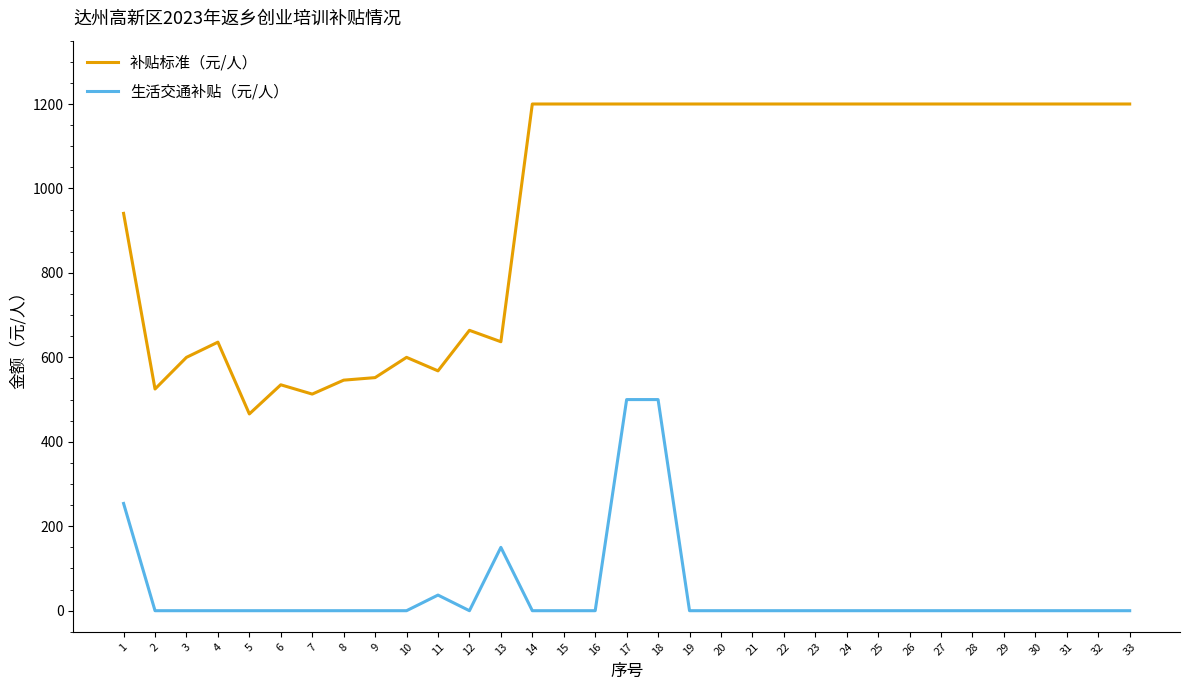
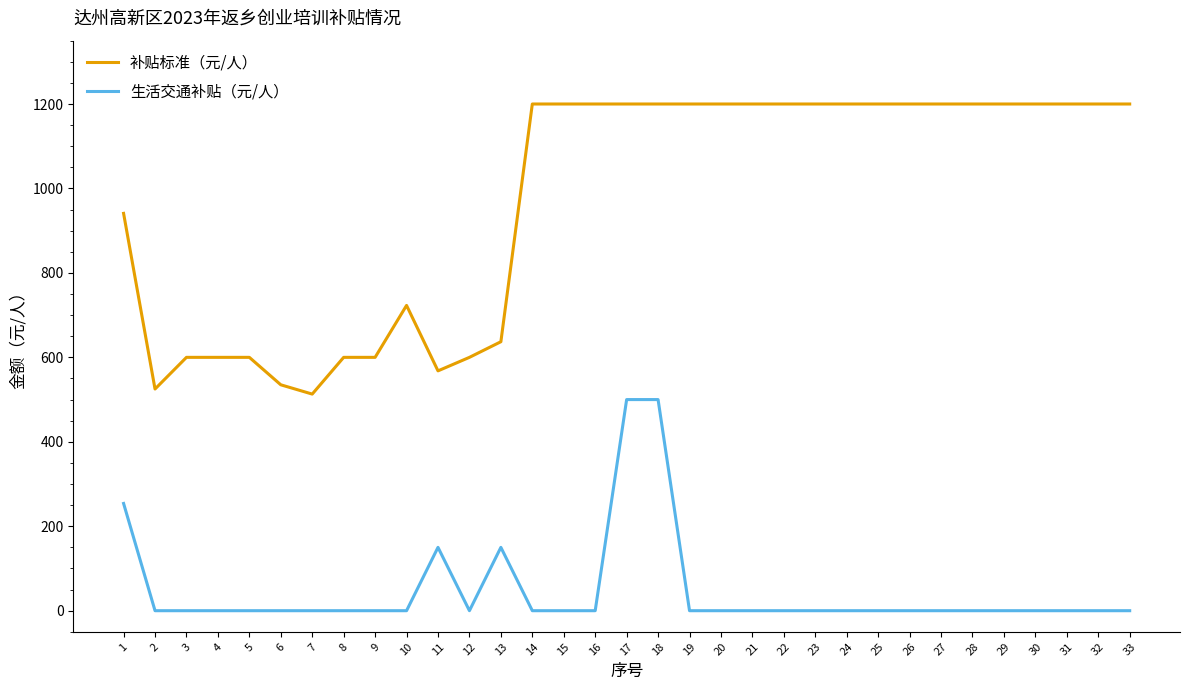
  {
    "补贴标准（元/人）": {
      "1": 940,
      "2": 530,
      "3": 600,
-     "4": 640,
-     "5": 470,
+     "4": 600,
+     "5": 600,
      "6": 540,
      "7": 510,
-     "8": 550,
-     "9": 550,
-     "10": 600,
+     "8": 600,
+     "9": 600,
+     "10": 720,
      "11": 570,
-     "12": 660,
+     "12": 600,
      "13": 640,
      "14": 1200,
      "15": 1200,
      "16": 1200,
      "17": 1200,
      "18": 1200,
      "19": 1200,
      "20": 1200,
      "21": 1200,
      "22": 1200,
      "23": 1200,
      "24": 1200,
      "25": 1200,
      "26": 1200,
      "27": 1200,
      "28": 1200,
      "29": 1200,
      "30": 1200,
      "31": 1200,
      "32": 1200,
      "33": 1200
    },
    "生活交通补贴（元/人）": {
      "1": 250,
      "2": 0,
      "3": 0,
      "4": 0,
      "5": 0,
      "6": 0,
      "7": 0,
      "8": 0,
      "9": 0,
      "10": 0,
-     "11": 40,
+     "11": 150,
      "12": 0,
      "13": 150,
      "14": 0,
      "15": 0,
      "16": 0,
      "17": 500,
      "18": 500,
      "19": 0,
      "20": 0,
      "21": 0,
      "22": 0,
      "23": 0,
      "24": 0,
      "25": 0,
      "26": 0,
      "27": 0,
      "28": 0,
      "29": 0,
      "30": 0,
      "31": 0,
      "32": 0,
      "33": 0
    }
  }
